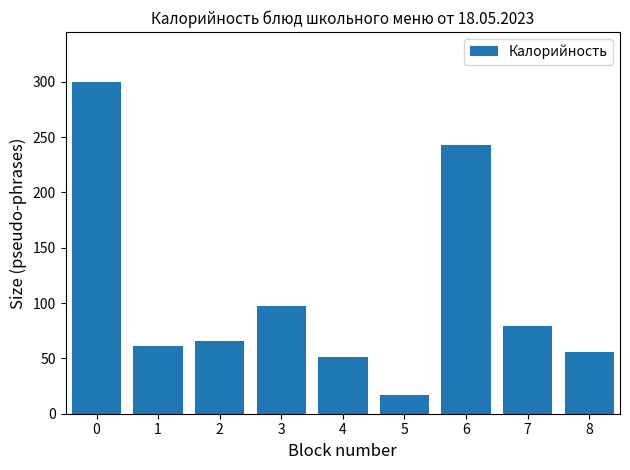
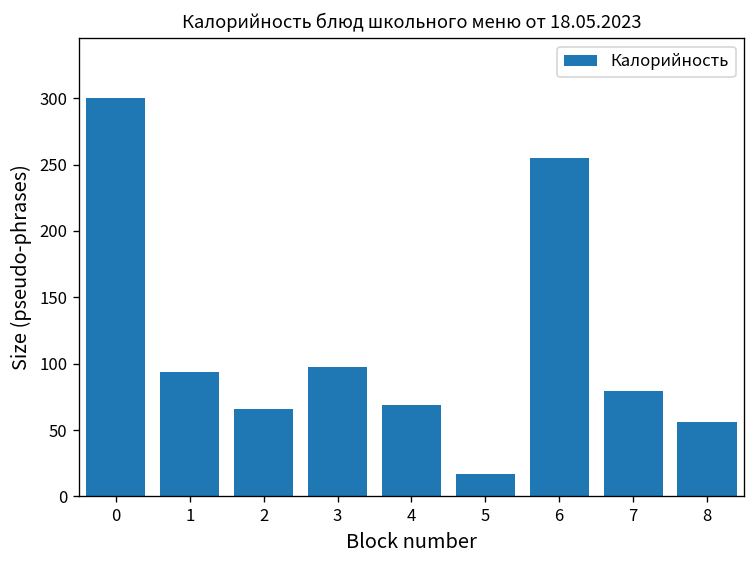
  {
    "0": 300,
-   "1": 62,
+   "1": 94,
    "2": 66,
    "3": 98,
-   "4": 51,
+   "4": 69,
    "5": 17,
-   "6": 243,
+   "6": 255,
    "7": 79,
    "8": 56
  }
